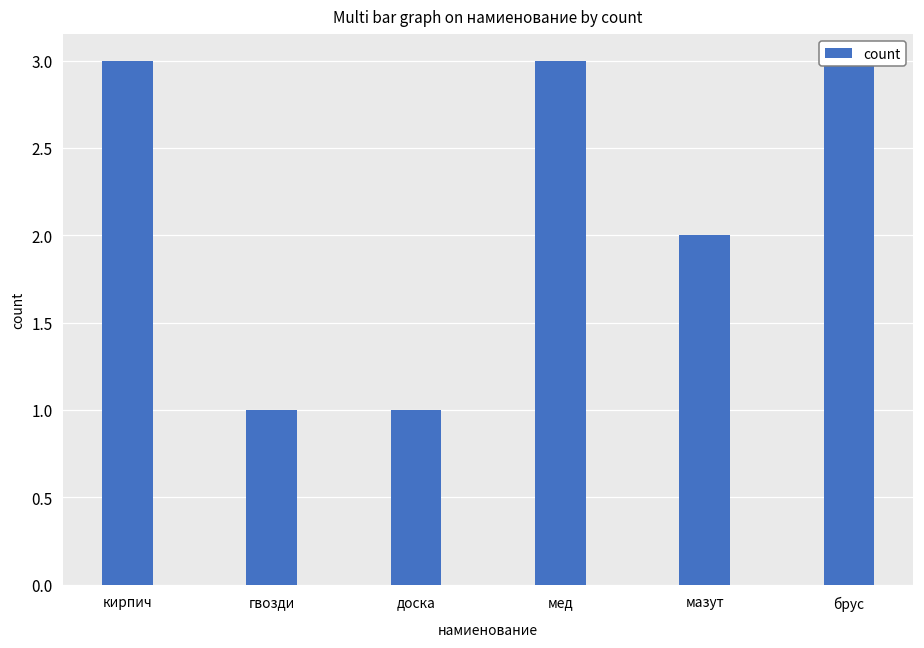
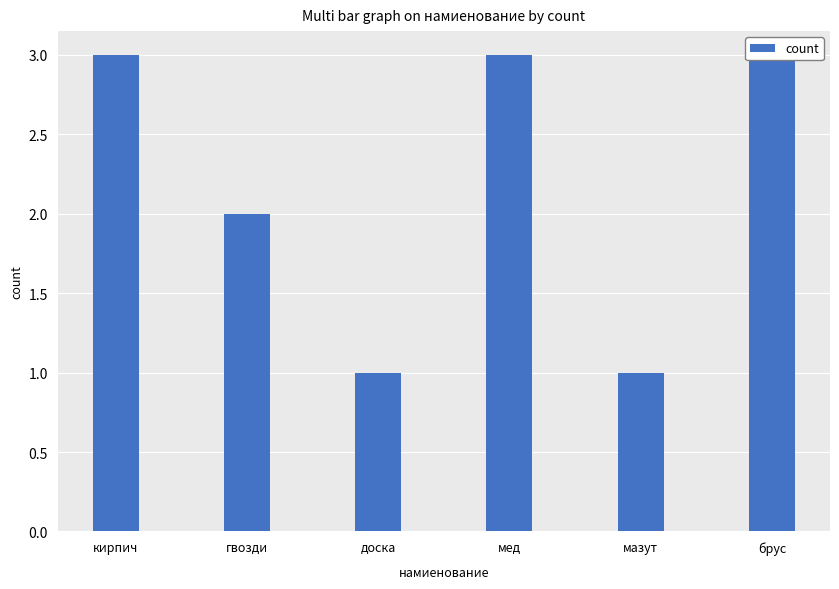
  {
    "кирпич": 3,
-   "гвозди": 1,
+   "гвозди": 2,
    "доска": 1,
    "мед": 3,
-   "мазут": 2
+   "мазут": 1
  }
